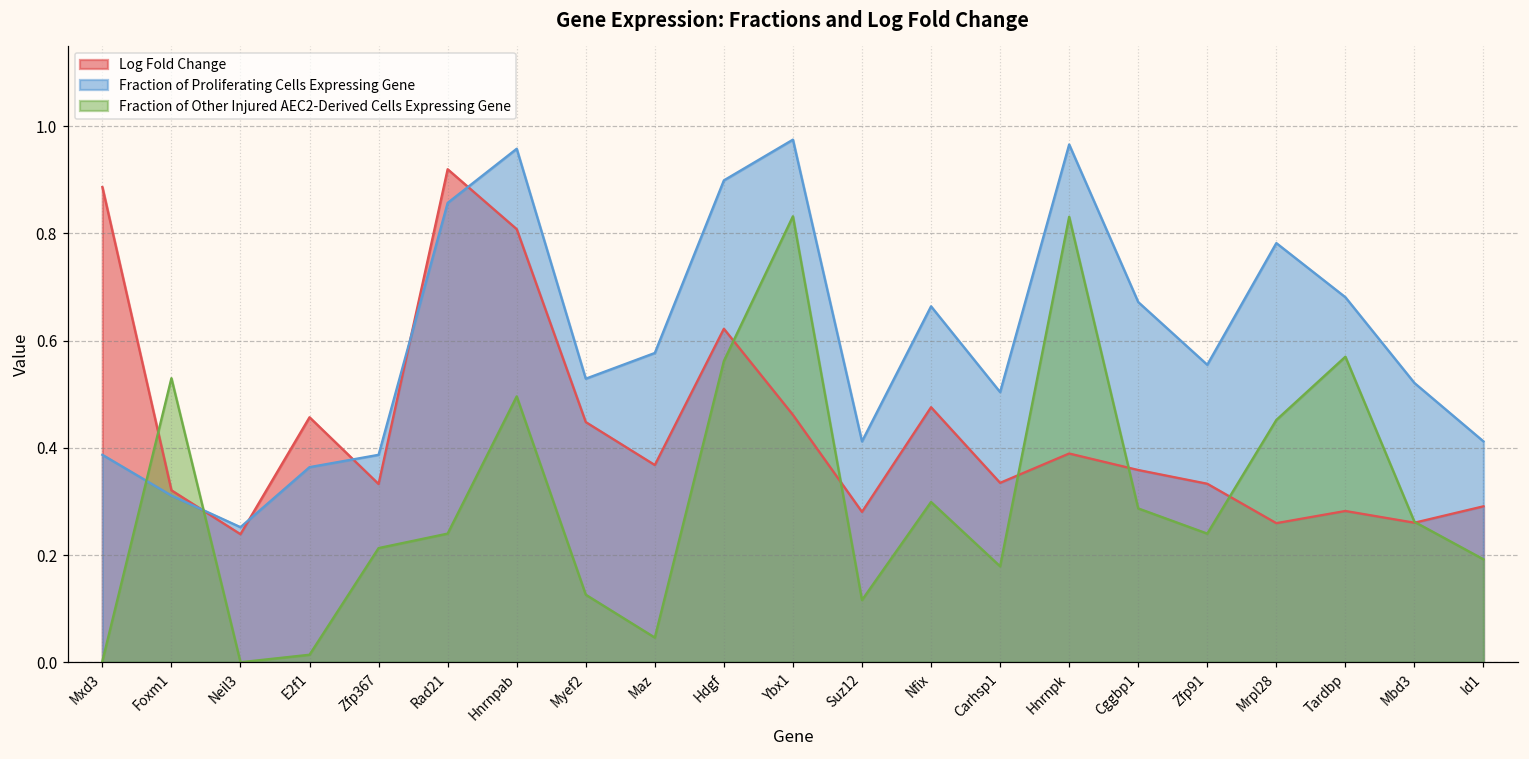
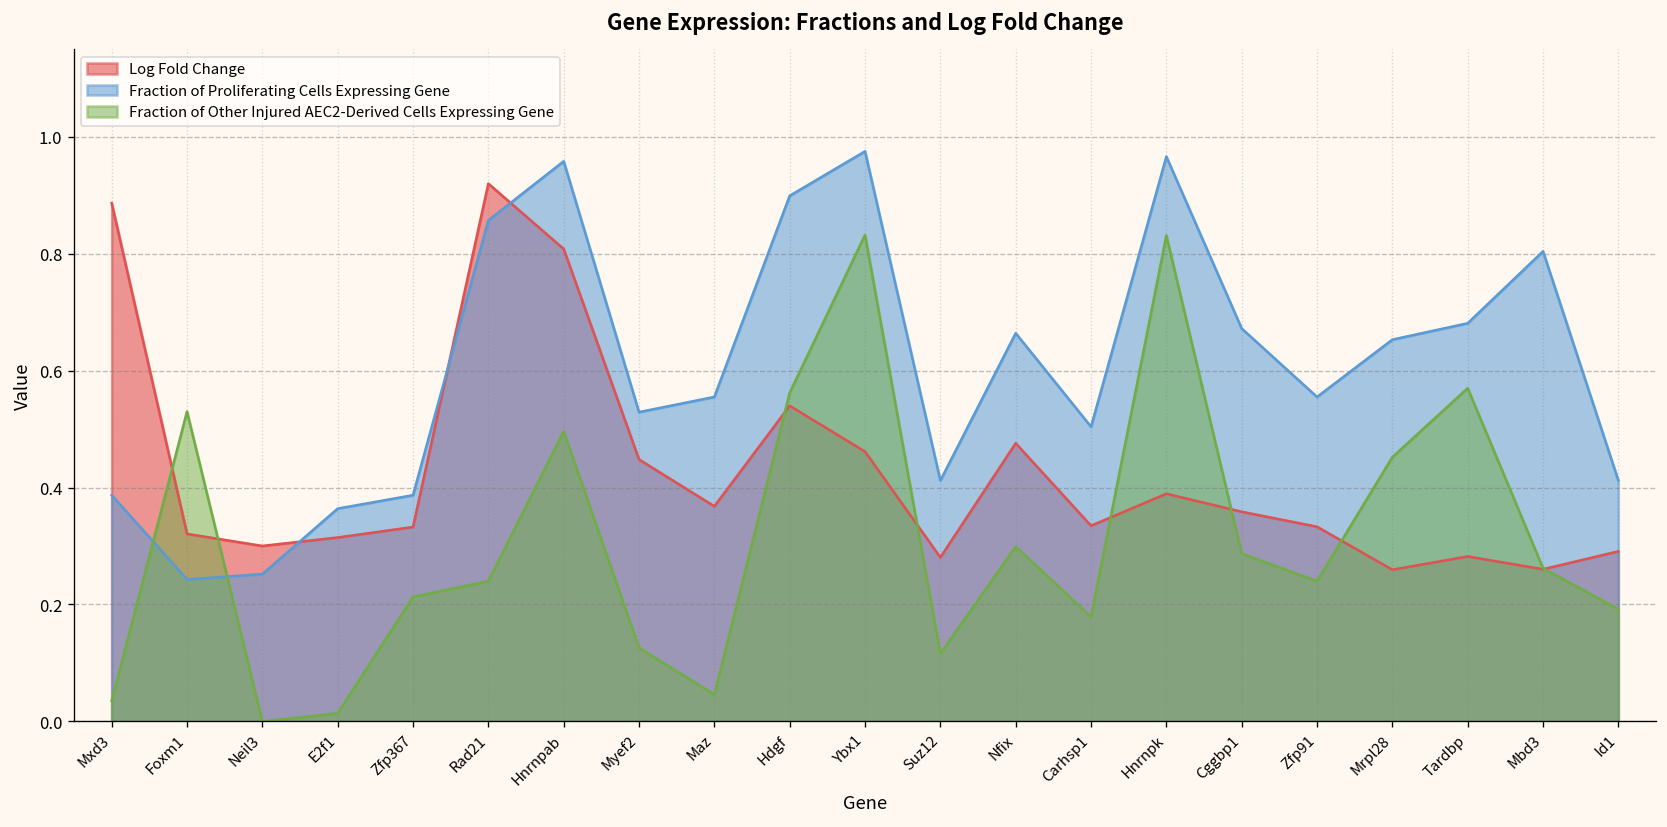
  {
    "Log Fold Change": {
      "Mxd3": 0.89,
      "Foxm1": 0.32,
-     "Neil3": 0.24,
-     "E2f1": 0.46,
+     "Neil3": 0.30,
+     "E2f1": 0.31,
      "Zfp367": 0.33,
      "Rad21": 0.92,
      "Hnrnpab": 0.81,
      "Myef2": 0.45,
      "Maz": 0.37,
-     "Hdgf": 0.62,
+     "Hdgf": 0.54,
      "Ybx1": 0.46,
      "Suz12": 0.28,
      "Nfix": 0.48,
      "Carhsp1": 0.33,
      "Hnrnpk": 0.39,
      "Cggbp1": 0.36,
      "Zfp91": 0.33,
      "Mrpl28": 0.26,
      "Tardbp": 0.28,
      "Id1": 0.29
    },
    "Fraction of Proliferating Cells Expressing Gene": {
      "Mxd3": 0.39,
-     "Foxm1": 0.31,
+     "Foxm1": 0.24,
      "Neil3": 0.25,
      "E2f1": 0.36,
      "Zfp367": 0.39,
      "Rad21": 0.86,
      "Hnrnpab": 0.96,
      "Myef2": 0.53,
-     "Maz": 0.58,
+     "Maz": 0.56,
      "Hdgf": 0.90,
      "Ybx1": 0.98,
      "Suz12": 0.41,
      "Nfix": 0.66,
      "Carhsp1": 0.50,
      "Hnrnpk": 0.97,
      "Cggbp1": 0.67,
      "Zfp91": 0.56,
-     "Mrpl28": 0.78,
+     "Mrpl28": 0.65,
      "Tardbp": 0.68,
-     "Mbd3": 0.52,
+     "Mbd3": 0.80,
      "Id1": 0.41
    },
    "Fraction of Other Injured AEC2-Derived Cells Expressing Gene": {
-     "Mxd3": 0.00,
+     "Mxd3": 0.04,
      "Foxm1": 0.53,
      "Neil3": 0.00,
      "E2f1": 0.01,
      "Zfp367": 0.21,
      "Rad21": 0.24,
      "Hnrnpab": 0.50,
      "Myef2": 0.13,
      "Maz": 0.05,
      "Hdgf": 0.56,
      "Ybx1": 0.83,
      "Suz12": 0.12,
      "Nfix": 0.30,
      "Carhsp1": 0.18,
      "Hnrnpk": 0.83,
      "Cggbp1": 0.29,
      "Zfp91": 0.24,
      "Mrpl28": 0.45,
      "Tardbp": 0.57,
      "Id1": 0.19
    }
  }
